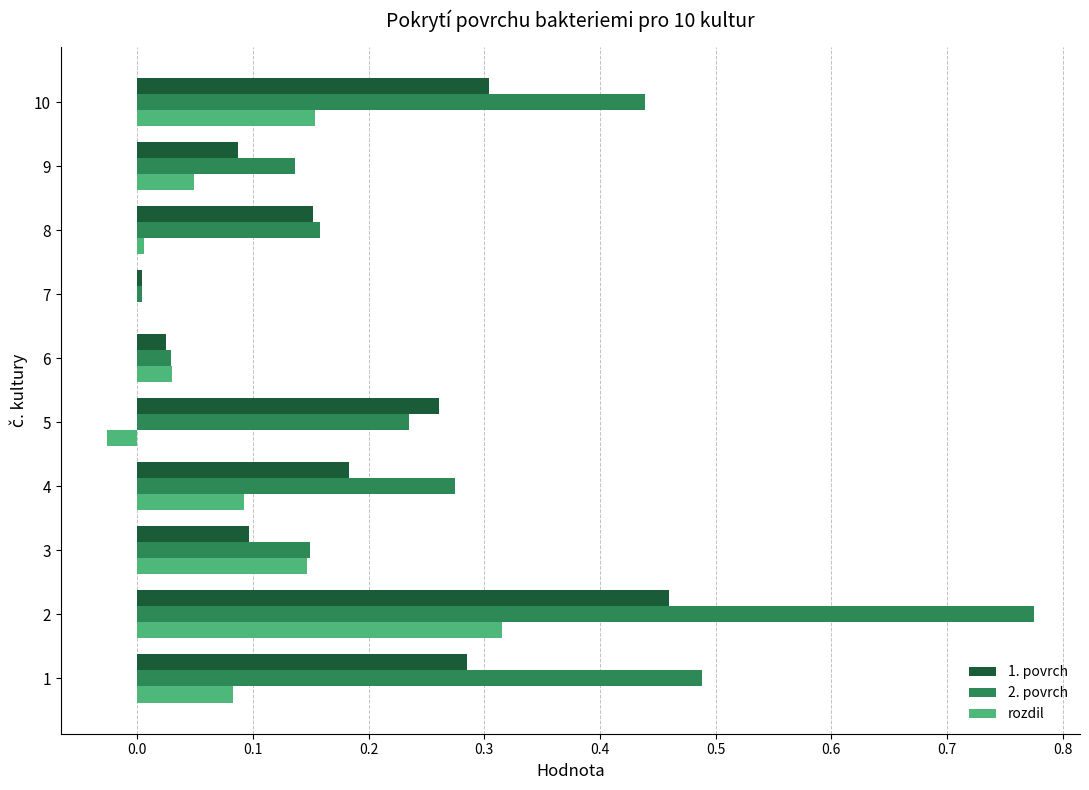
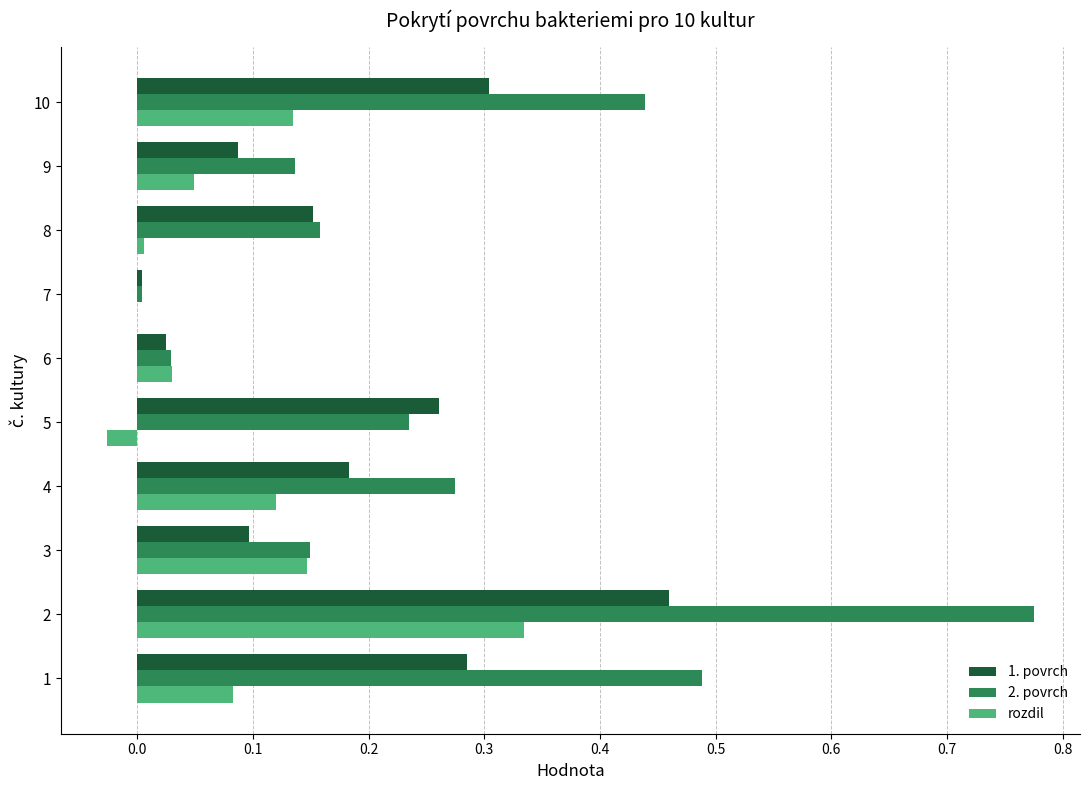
  {
    "rozdil": {
-     "10": 0.154,
+     "10": 0.135,
      "9": 0.049,
      "8": 0.006,
      "7": 0.000,
      "6": 0.030,
      "5": -0.026,
-     "4": 0.092,
+     "4": 0.120,
      "3": 0.147,
-     "2": 0.315,
+     "2": 0.334,
      "1": 0.083
    }
  }
